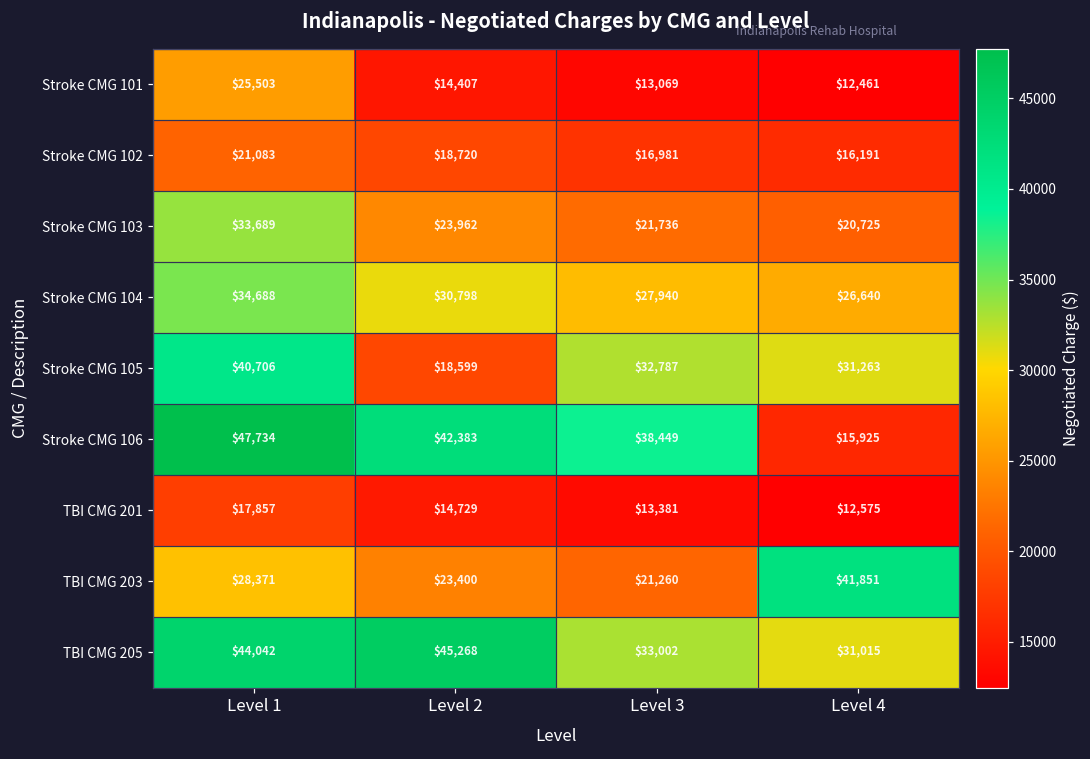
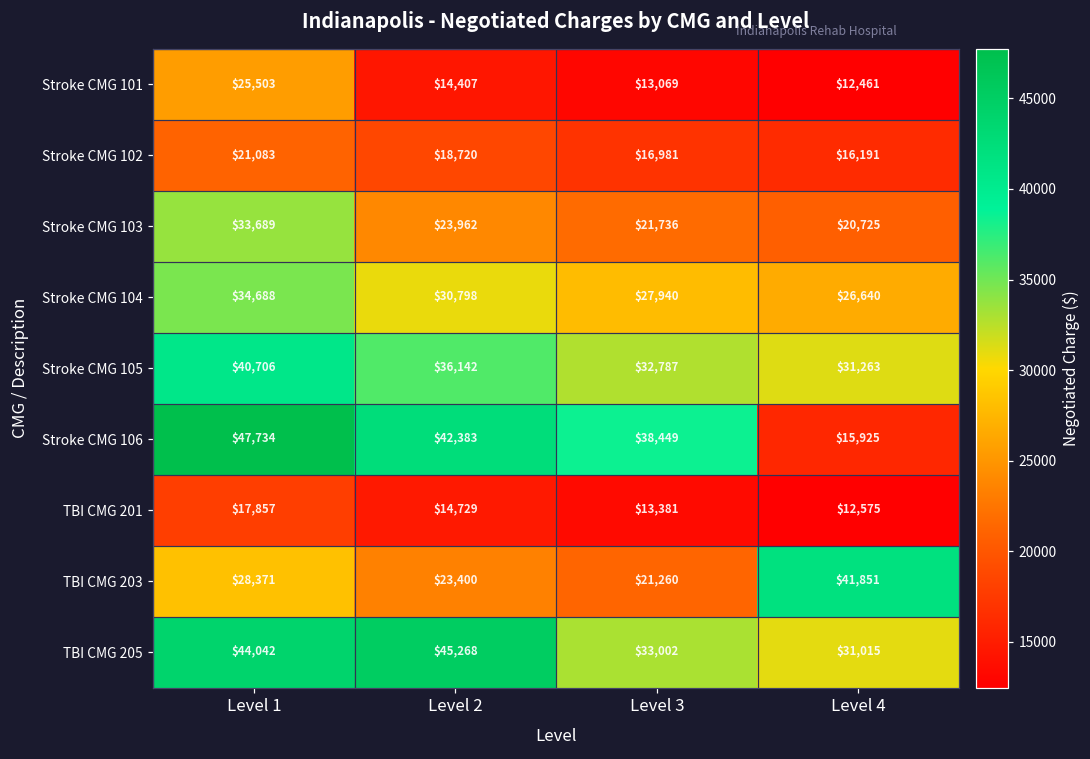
  {
    "Stroke CMG 101": {
      "Level 1": "$25,503",
      "Level 2": "$14,407",
      "Level 3": "$13,069",
      "Level 4": "$12,461"
    },
    "Stroke CMG 102": {
      "Level 1": "$21,083",
      "Level 2": "$18,720",
      "Level 3": "$16,981",
      "Level 4": "$16,191"
    },
    "Stroke CMG 103": {
      "Level 1": "$33,689",
      "Level 2": "$23,962",
      "Level 3": "$21,736",
      "Level 4": "$20,725"
    },
    "Stroke CMG 104": {
      "Level 1": "$34,688",
      "Level 2": "$30,798",
      "Level 3": "$27,940",
      "Level 4": "$26,640"
    },
    "Stroke CMG 105": {
      "Level 1": "$40,706",
-     "Level 2": "$18,599",
+     "Level 2": "$36,142",
      "Level 3": "$32,787",
      "Level 4": "$31,263"
    },
    "Stroke CMG 106": {
      "Level 1": "$47,734",
      "Level 2": "$42,383",
      "Level 3": "$38,449",
      "Level 4": "$15,925"
    },
    "TBI CMG 201": {
      "Level 1": "$17,857",
      "Level 2": "$14,729",
      "Level 3": "$13,381",
      "Level 4": "$12,575"
    },
    "TBI CMG 203": {
      "Level 1": "$28,371",
      "Level 2": "$23,400",
      "Level 3": "$21,260",
      "Level 4": "$41,851"
    },
    "TBI CMG 205": {
      "Level 1": "$44,042",
      "Level 2": "$45,268",
      "Level 3": "$33,002",
      "Level 4": "$31,015"
    }
  }
